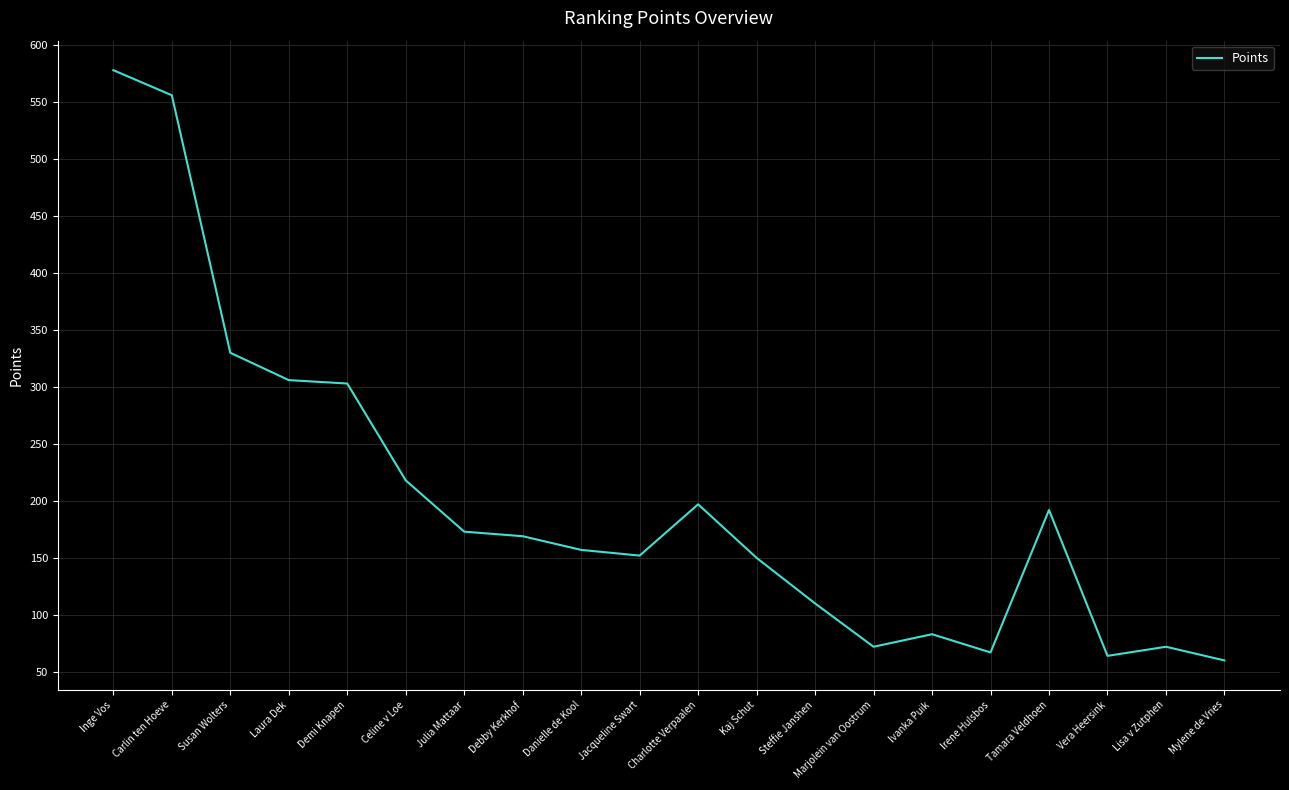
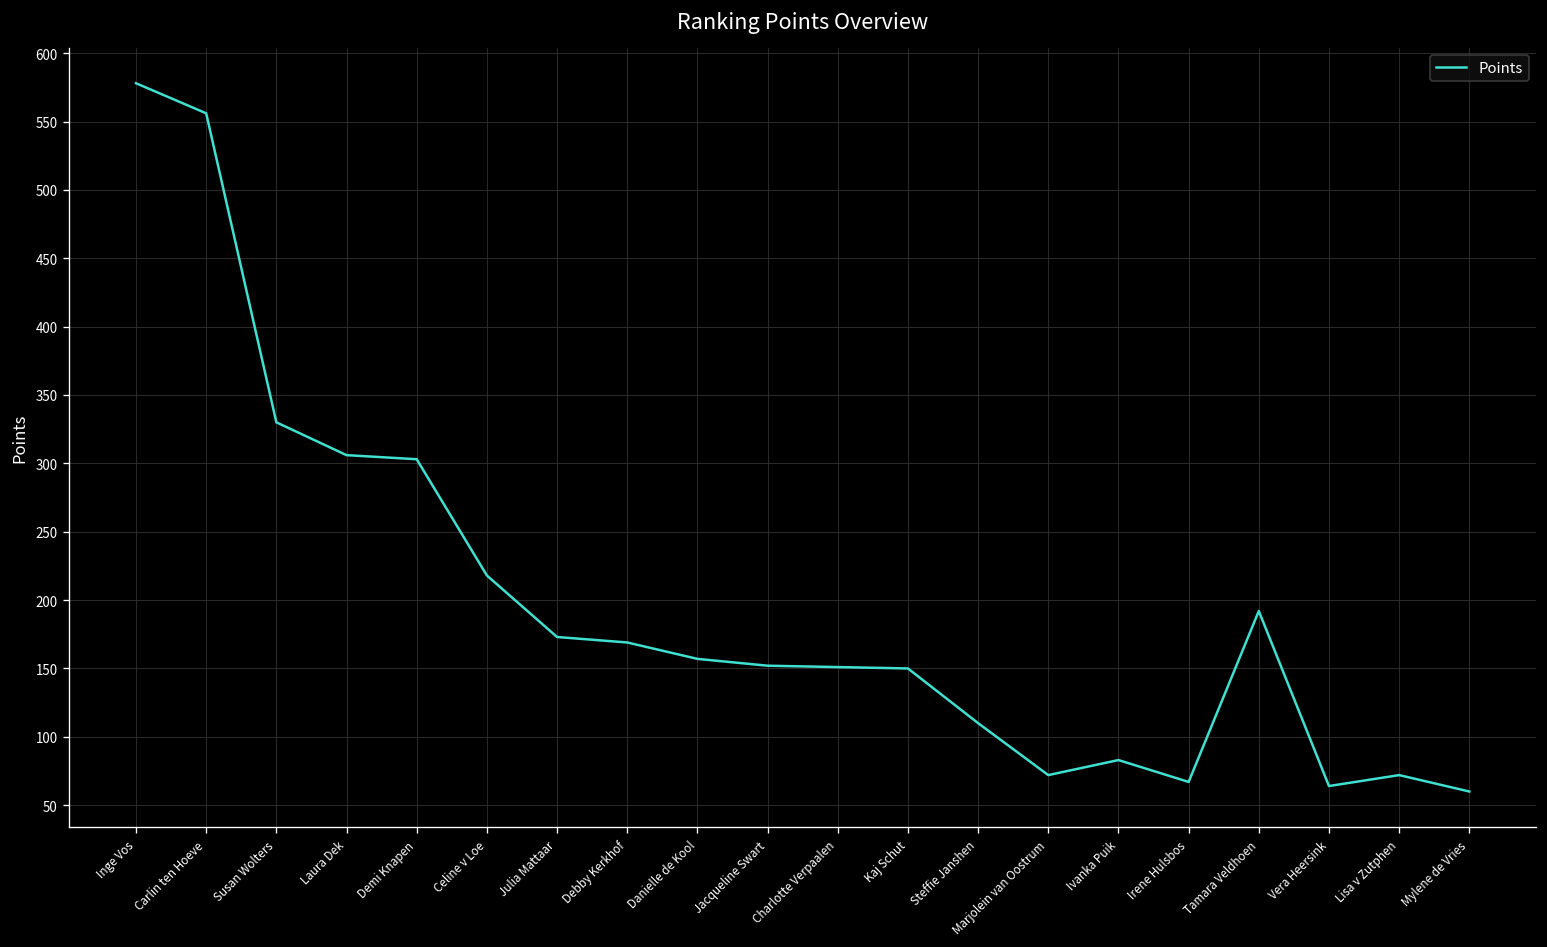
  {
    "Inge Vos": 578,
    "Carlin ten Hoeve": 556,
    "Susan Wolters": 330,
    "Laura Dek": 306,
    "Demi Knapen": 303,
    "Celine v Loe": 218,
    "Julia Mattaar": 173,
    "Debby Kerkhof": 169,
    "Danielle de Kool": 157,
    "Jacqueline Swart": 152,
-   "Charlotte Verpaalen": 197,
+   "Charlotte Verpaalen": 151,
    "Kaj Schut": 150,
    "Steffie Janshen": 110,
    "Marjolein van Oostrum": 72,
    "Ivanka Puik": 83,
    "Irene Hulsbos": 67,
    "Tamara Veldhoen": 192,
    "Vera Heersink": 64,
    "Lisa v Zutphen": 72,
    "Mylene de Vries": 60
  }
